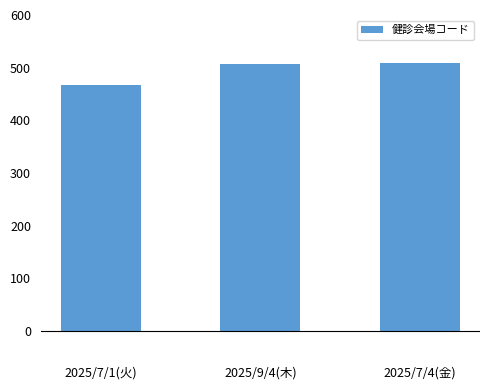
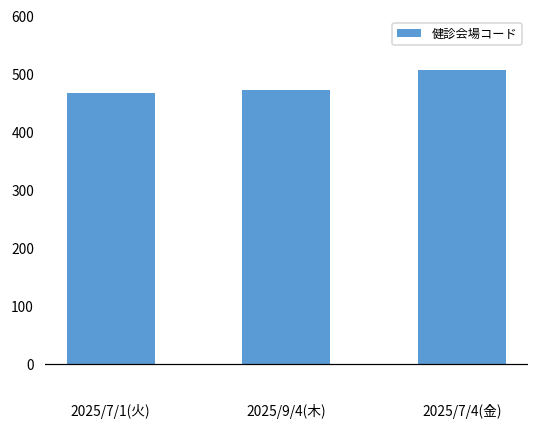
  {
    "2025/7/1(火)": 470,
-   "2025/9/4(木)": 510,
+   "2025/9/4(木)": 470,
    "2025/7/4(金)": 510
  }
